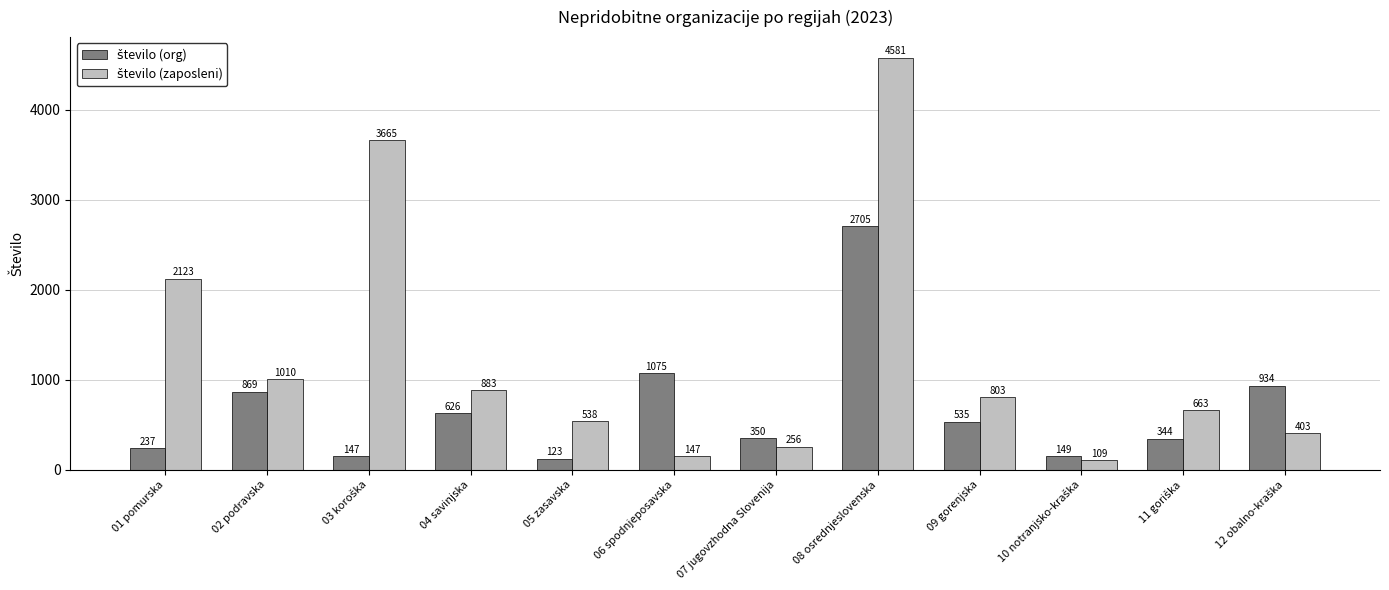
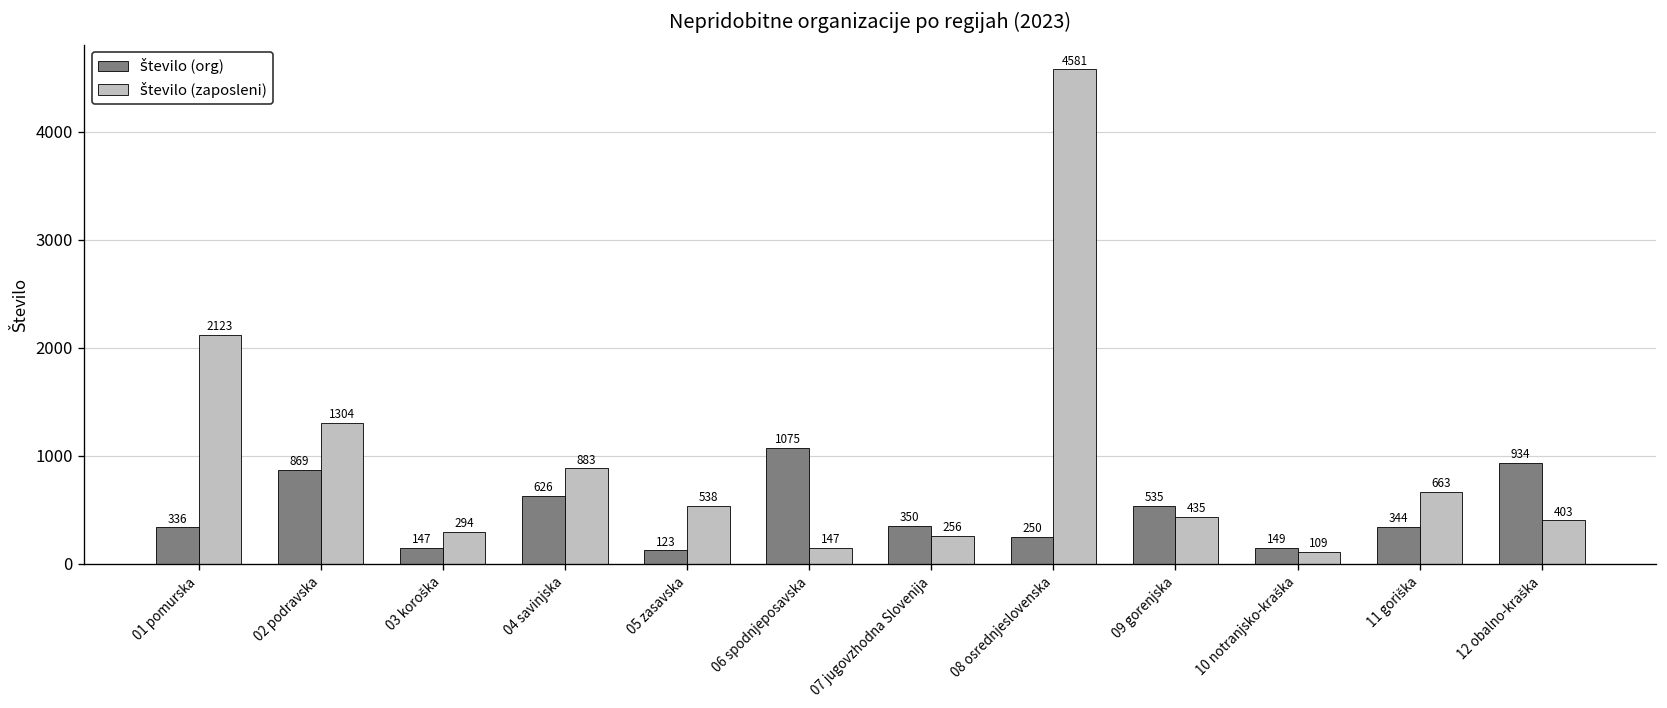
  {
    "število (org)": {
-     "01 pomurska": 237,
+     "01 pomurska": 336,
      "02 podravska": 869,
      "03 koroška": 147,
      "04 savinjska": 626,
      "05 zasavska": 123,
      "06 spodnjeposavska": 1075,
      "07 jugovzhodna Slovenija": 350,
-     "08 osrednjeslovenska": 2705,
+     "08 osrednjeslovenska": 250,
      "09 gorenjska": 535,
      "10 notranjsko-kraška": 149,
      "11 goriška": 344,
      "12 obalno-kraška": 934
    },
    "število (zaposleni)": {
      "01 pomurska": 2123,
-     "02 podravska": 1010,
-     "03 koroška": 3665,
+     "02 podravska": 1304,
+     "03 koroška": 294,
      "04 savinjska": 883,
      "05 zasavska": 538,
      "06 spodnjeposavska": 147,
      "07 jugovzhodna Slovenija": 256,
      "08 osrednjeslovenska": 4581,
-     "09 gorenjska": 803,
+     "09 gorenjska": 435,
      "10 notranjsko-kraška": 109,
      "11 goriška": 663,
      "12 obalno-kraška": 403
    }
  }
